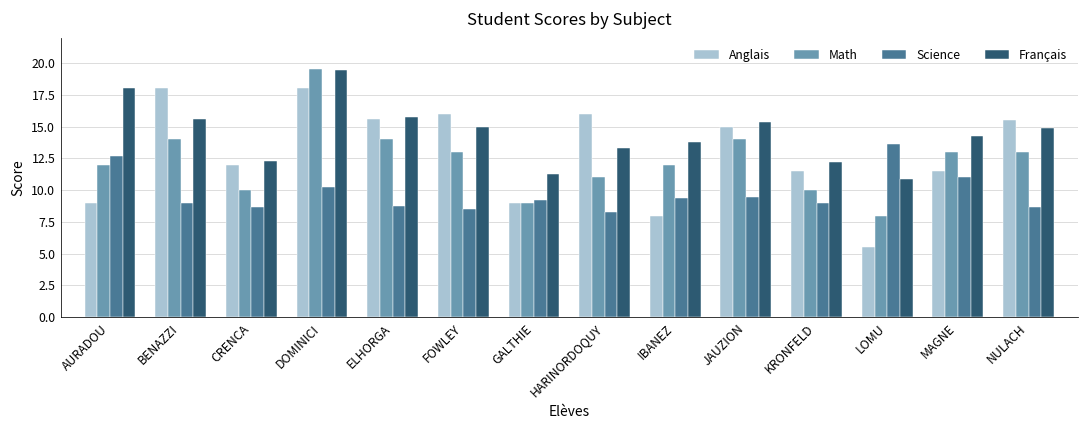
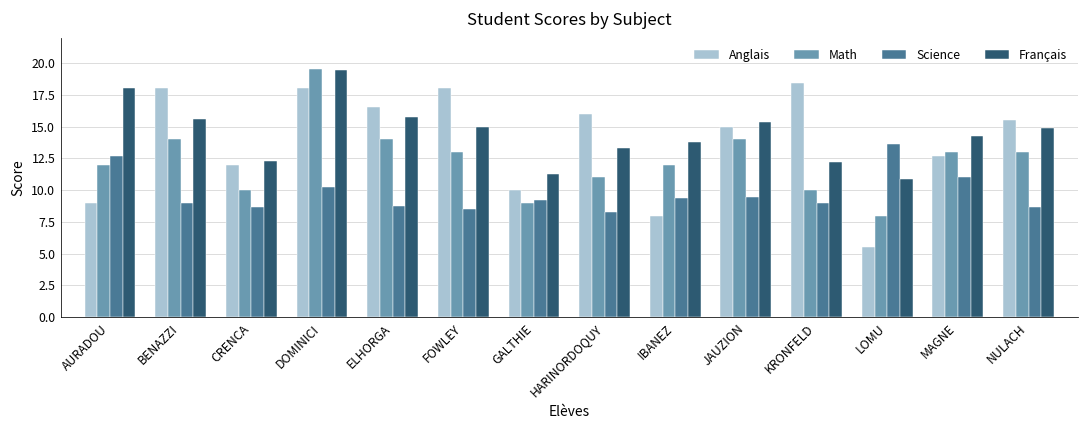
  {
    "Anglais": {
      "AURADOU": 9.0,
      "BENAZZI": 18.0,
      "CRENCA": 12.0,
      "DOMINICI": 18.0,
-     "ELHORGA": 15.6,
-     "FOWLEY": 16,
-     "GALTHIE": 9,
+     "ELHORGA": 16.5,
+     "FOWLEY": 18,
+     "GALTHIE": 10,
      "HARINORDOQUY": 16.0,
      "IBANEZ": 8.0,
      "JAUZION": 15.0,
-     "KRONFELD": 11.5,
+     "KRONFELD": 18.4,
      "LOMU": 5.5,
-     "MAGNE": 11.5,
+     "MAGNE": 12.7,
      "NULACH": 15.5
    }
  }
